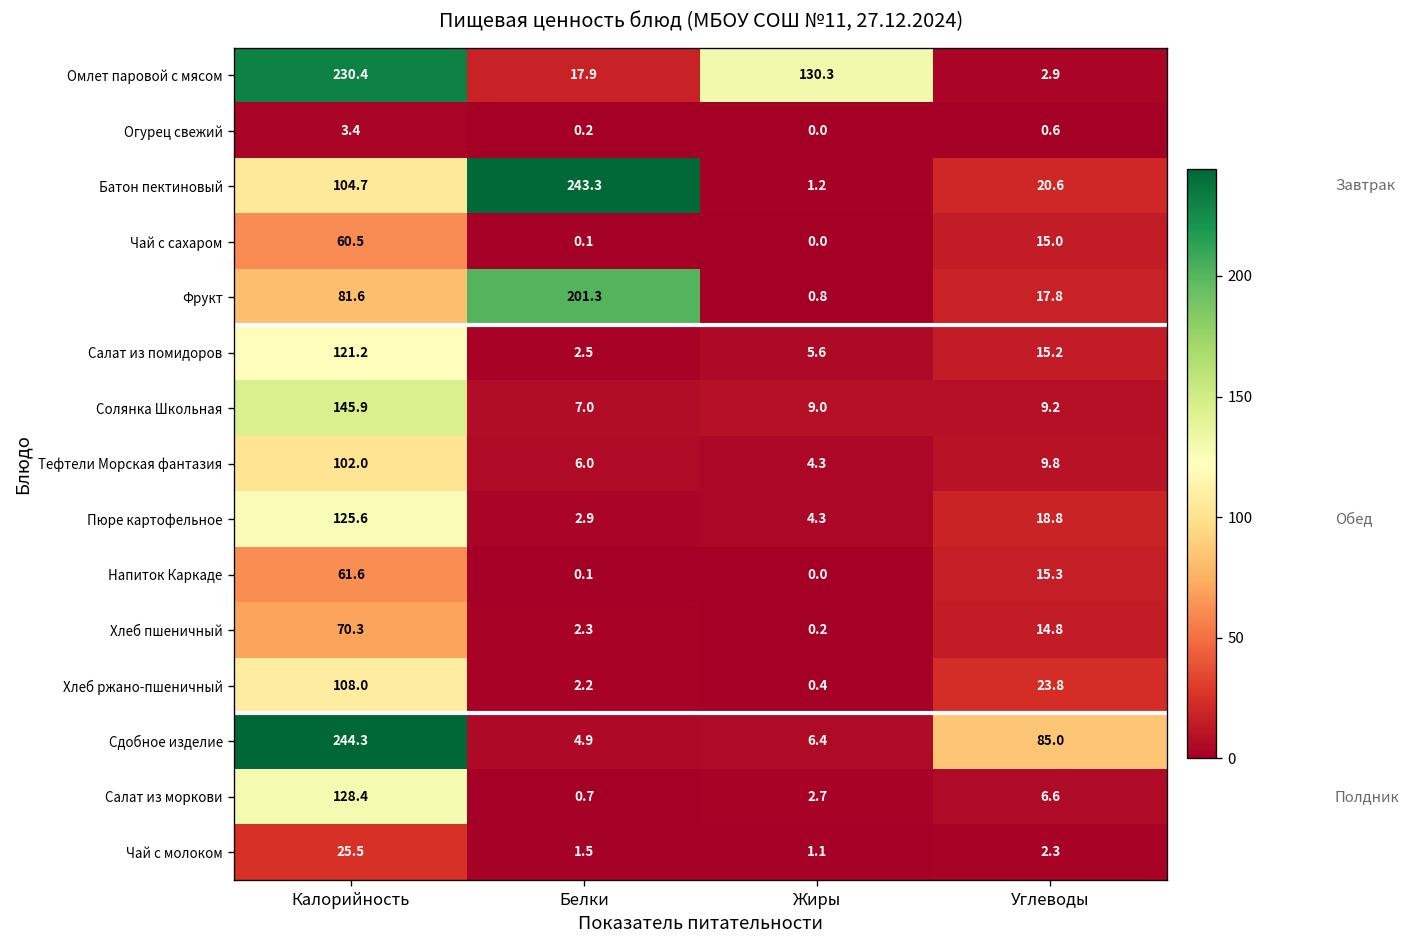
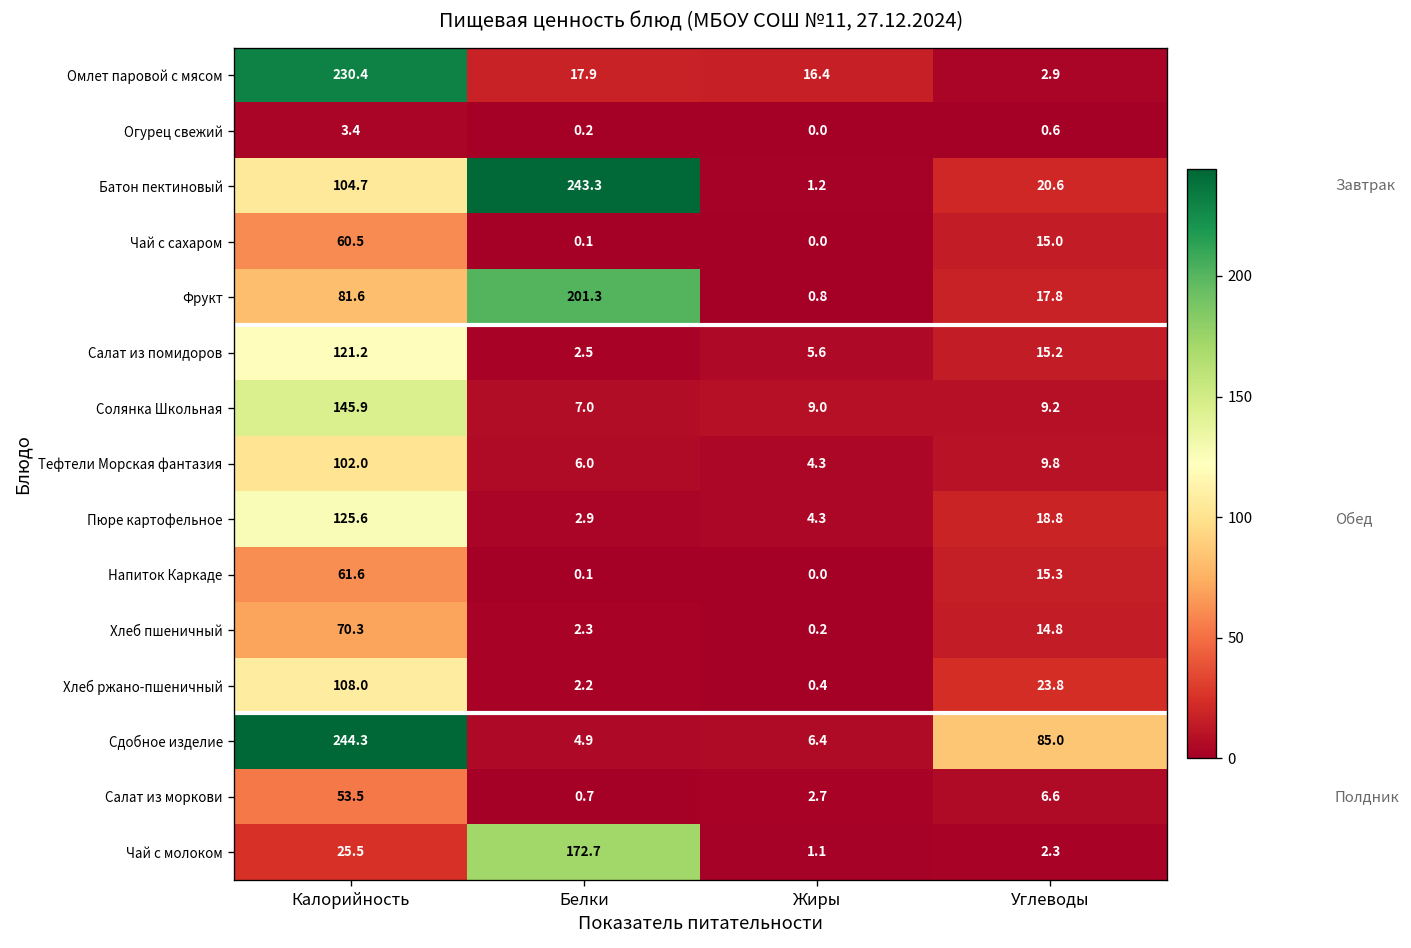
  {
    "Омлет паровой с мясом": {
      "Калорийность": 230.4,
      "Белки": 17.9,
-     "Жиры": 130.3,
+     "Жиры": 16.4,
      "Углеводы": 2.9
    },
    "Огурец свежий": {
      "Калорийность": 3.4,
      "Белки": 0.2,
      "Жиры": 0.0,
      "Углеводы": 0.6
    },
    "Батон пектиновый": {
      "Калорийность": 104.7,
      "Белки": 243.3,
      "Жиры": 1.2,
      "Углеводы": 20.6
    },
    "Чай с сахаром": {
      "Калорийность": 60.5,
      "Белки": 0.1,
      "Жиры": 0.0,
      "Углеводы": 15.0
    },
    "Фрукт": {
      "Калорийность": 81.6,
      "Белки": 201.3,
      "Жиры": 0.8,
      "Углеводы": 17.8
    },
    "Салат из помидоров": {
      "Калорийность": 121.2,
      "Белки": 2.5,
      "Жиры": 5.6,
      "Углеводы": 15.2
    },
    "Солянка Школьная": {
      "Калорийность": 145.9,
      "Белки": 7.0,
      "Жиры": 9.0,
      "Углеводы": 9.2
    },
    "Тефтели Морская фантазия": {
      "Калорийность": 102.0,
      "Белки": 6.0,
      "Жиры": 4.3,
      "Углеводы": 9.8
    },
    "Пюре картофельное": {
      "Калорийность": 125.6,
      "Белки": 2.9,
      "Жиры": 4.3,
      "Углеводы": 18.8
    },
    "Напиток Каркаде": {
      "Калорийность": 61.6,
      "Белки": 0.1,
      "Жиры": 0.0,
      "Углеводы": 15.3
    },
    "Хлеб пшеничный": {
      "Калорийность": 70.3,
      "Белки": 2.3,
      "Жиры": 0.2,
      "Углеводы": 14.8
    },
    "Хлеб ржано-пшеничный": {
      "Калорийность": 108.0,
      "Белки": 2.2,
      "Жиры": 0.4,
      "Углеводы": 23.8
    },
    "Сдобное изделие": {
      "Калорийность": 244.3,
      "Белки": 4.9,
      "Жиры": 6.4,
      "Углеводы": 85.0
    },
    "Салат из моркови": {
-     "Калорийность": 128.4,
+     "Калорийность": 53.5,
      "Белки": 0.7,
      "Жиры": 2.7,
      "Углеводы": 6.6
    },
    "Чай с молоком": {
      "Калорийность": 25.5,
-     "Белки": 1.5,
+     "Белки": 172.7,
      "Жиры": 1.1,
      "Углеводы": 2.3
    }
  }
